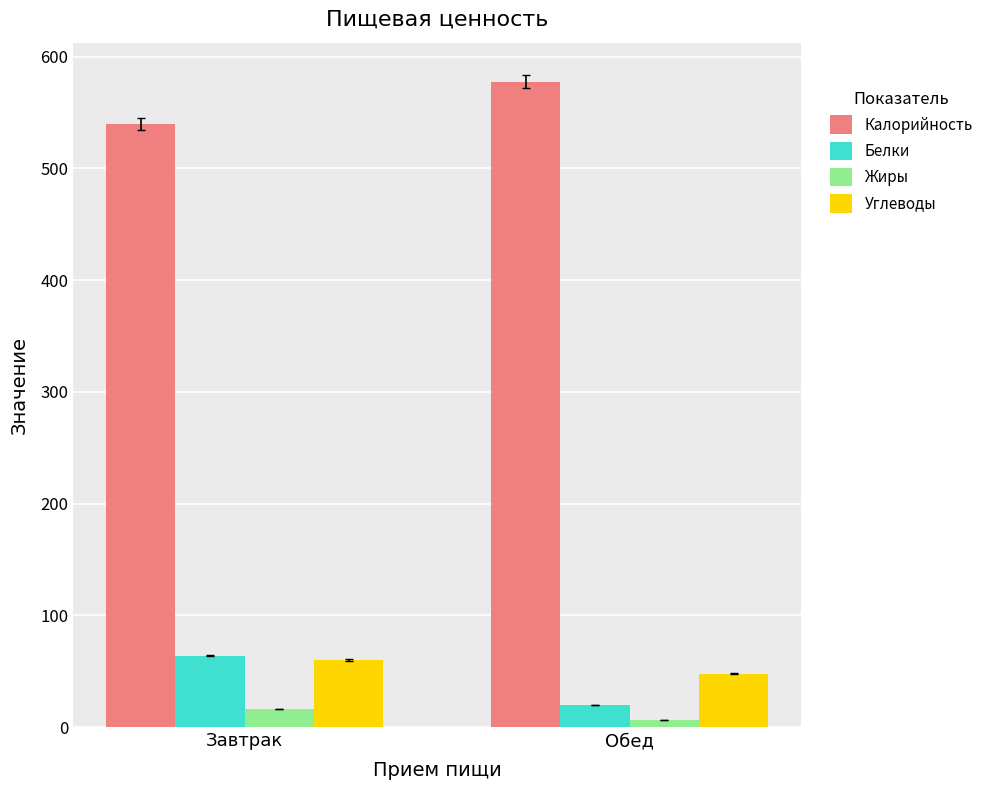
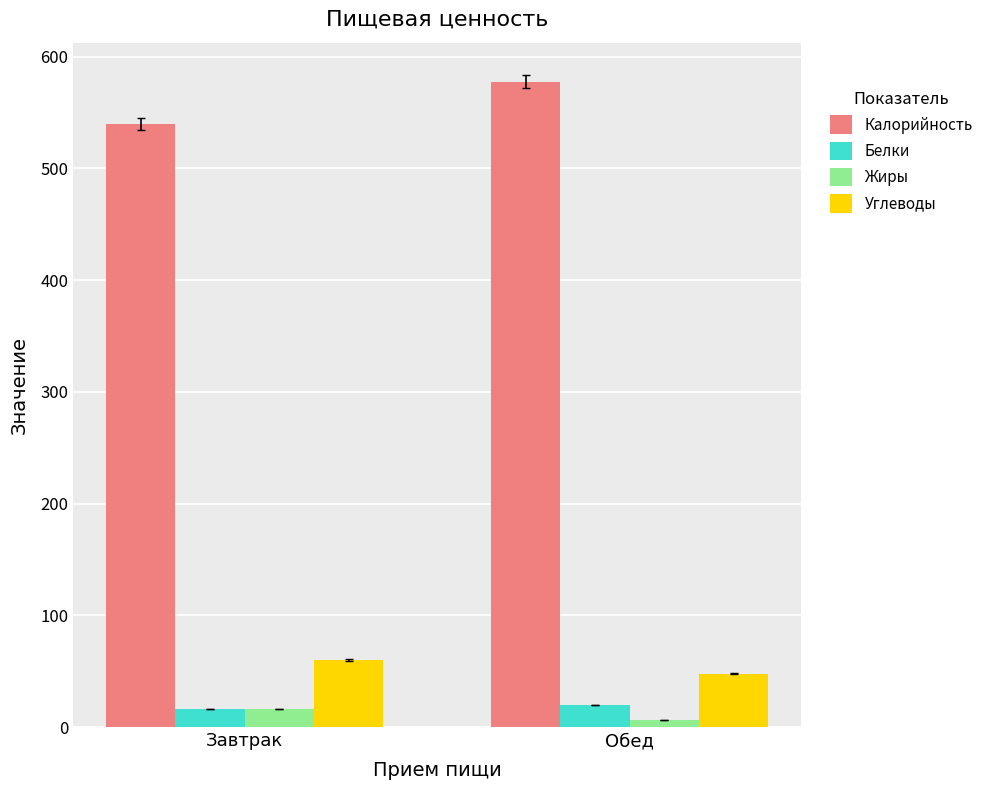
  {
    "Калорийность": {
      "Завтрак": 540,
      "Обед": 578
    },
    "Белки": {
-     "Завтрак": 64,
+     "Завтрак": 16,
      "Обед": 20
    },
    "Жиры": {
      "Завтрак": 16,
      "Обед": 7
    },
    "Углеводы": {
      "Завтрак": 60,
      "Обед": 48
    }
  }
